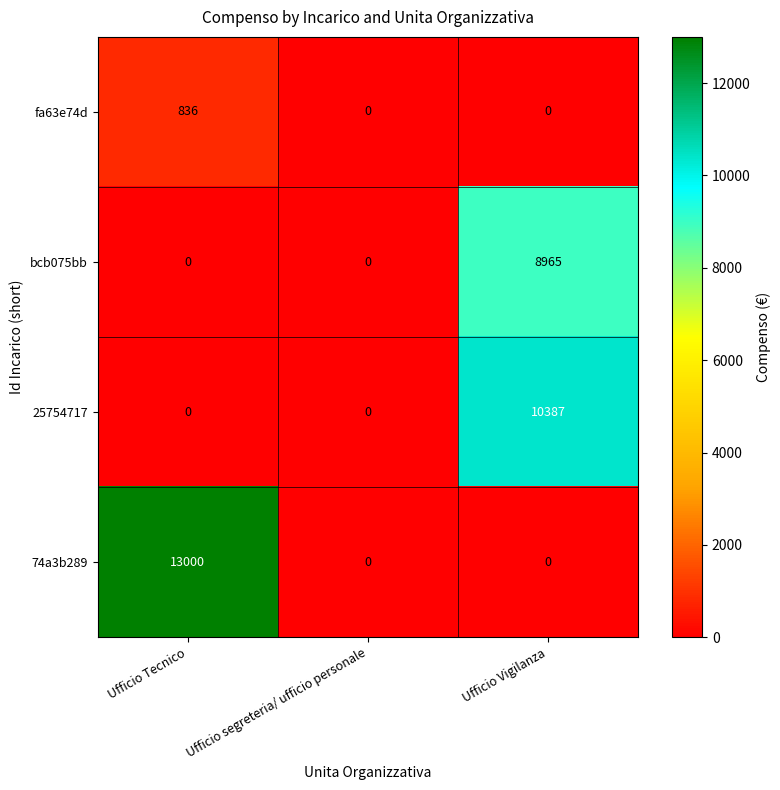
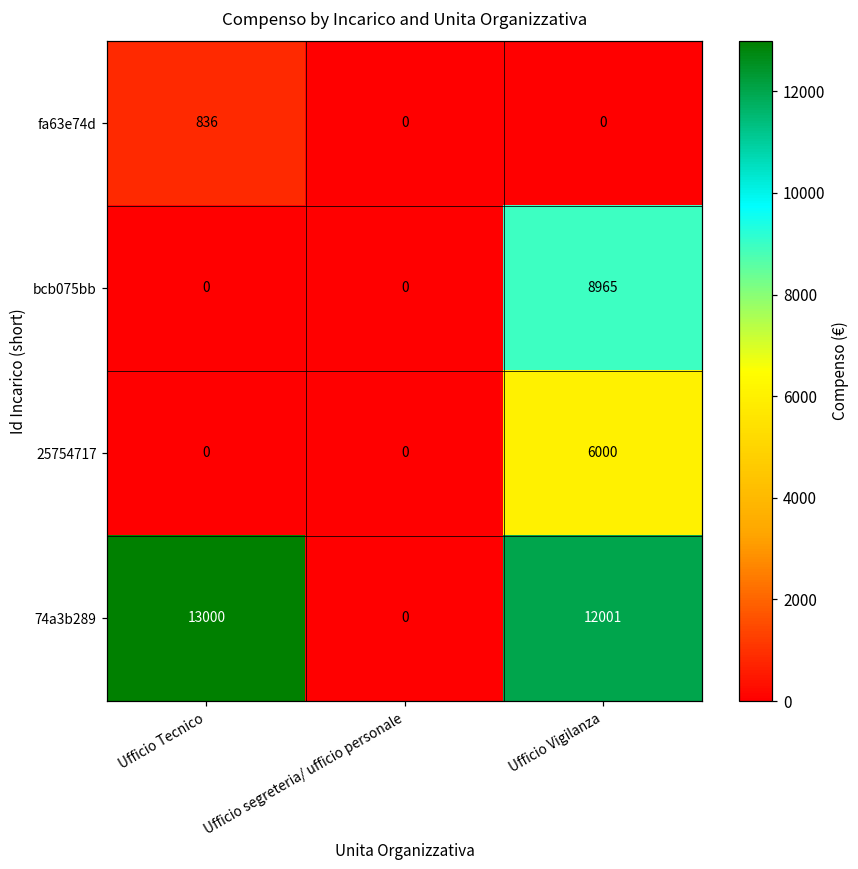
  {
    "fa63e74d": {
      "Ufficio Tecnico": 836,
      "Ufficio segreteria/ ufficio personale": 0,
      "Ufficio Vigilanza": 0
    },
    "bcb075bb": {
      "Ufficio Tecnico": 0,
      "Ufficio segreteria/ ufficio personale": 0,
      "Ufficio Vigilanza": 8965
    },
    "25754717": {
      "Ufficio Tecnico": 0,
      "Ufficio segreteria/ ufficio personale": 0,
-     "Ufficio Vigilanza": 10387
+     "Ufficio Vigilanza": 6000
    },
    "74a3b289": {
      "Ufficio Tecnico": 13000,
      "Ufficio segreteria/ ufficio personale": 0,
-     "Ufficio Vigilanza": 0
+     "Ufficio Vigilanza": 12001
    }
  }
